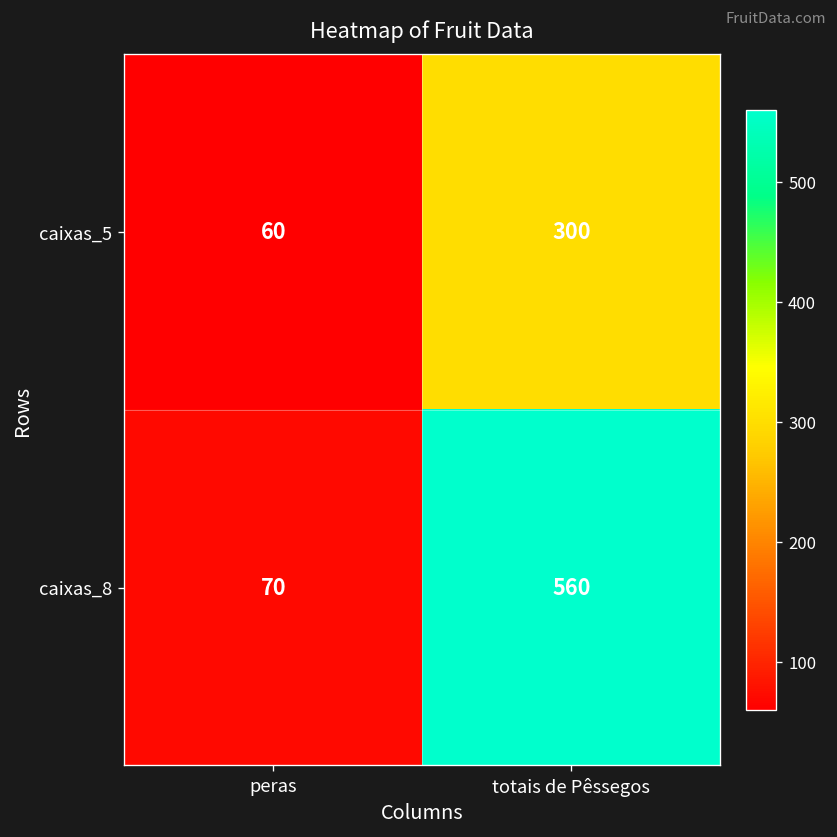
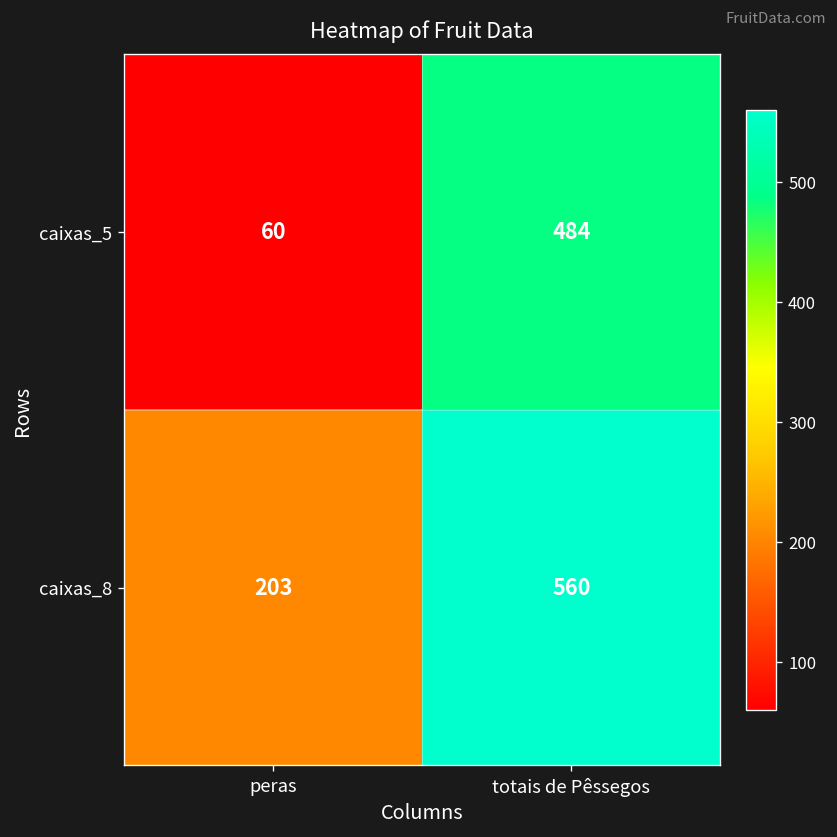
  {
    "caixas_5": {
      "peras": 60,
-     "totais de Pêssegos": 300
+     "totais de Pêssegos": 484
    },
    "caixas_8": {
-     "peras": 70,
+     "peras": 203,
      "totais de Pêssegos": 560
    }
  }
